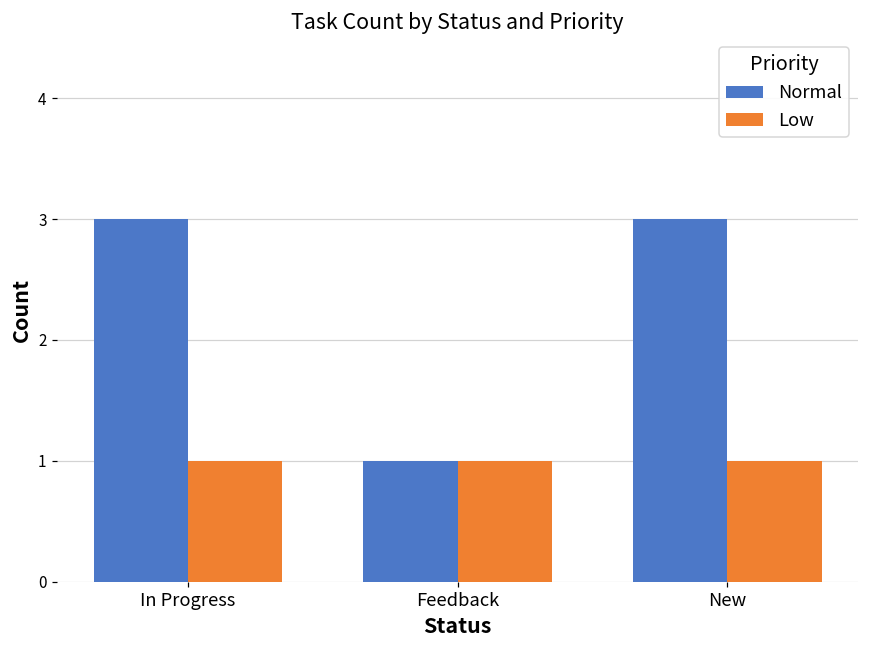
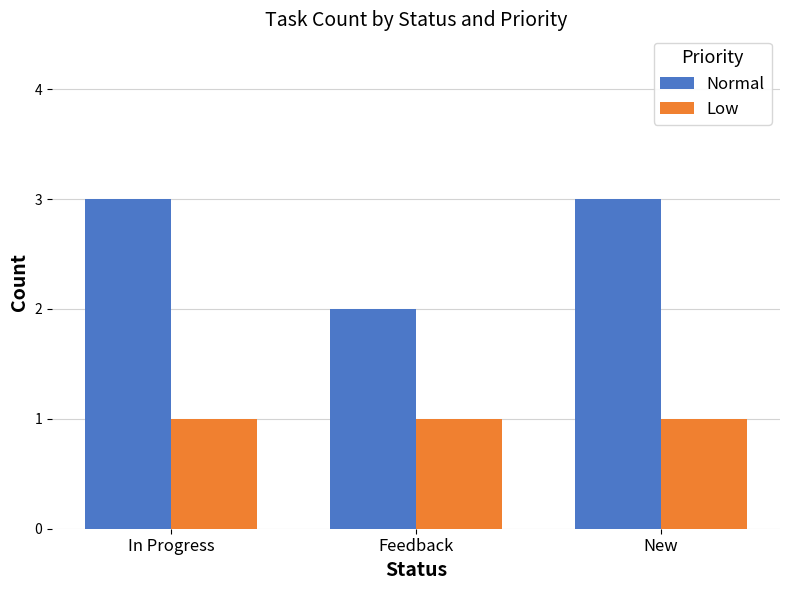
  {
    "Normal": {
      "In Progress": 3,
-     "Feedback": 1,
+     "Feedback": 2,
      "New": 3
    },
    "Low": {
      "In Progress": 1,
      "Feedback": 1,
      "New": 1
    }
  }
